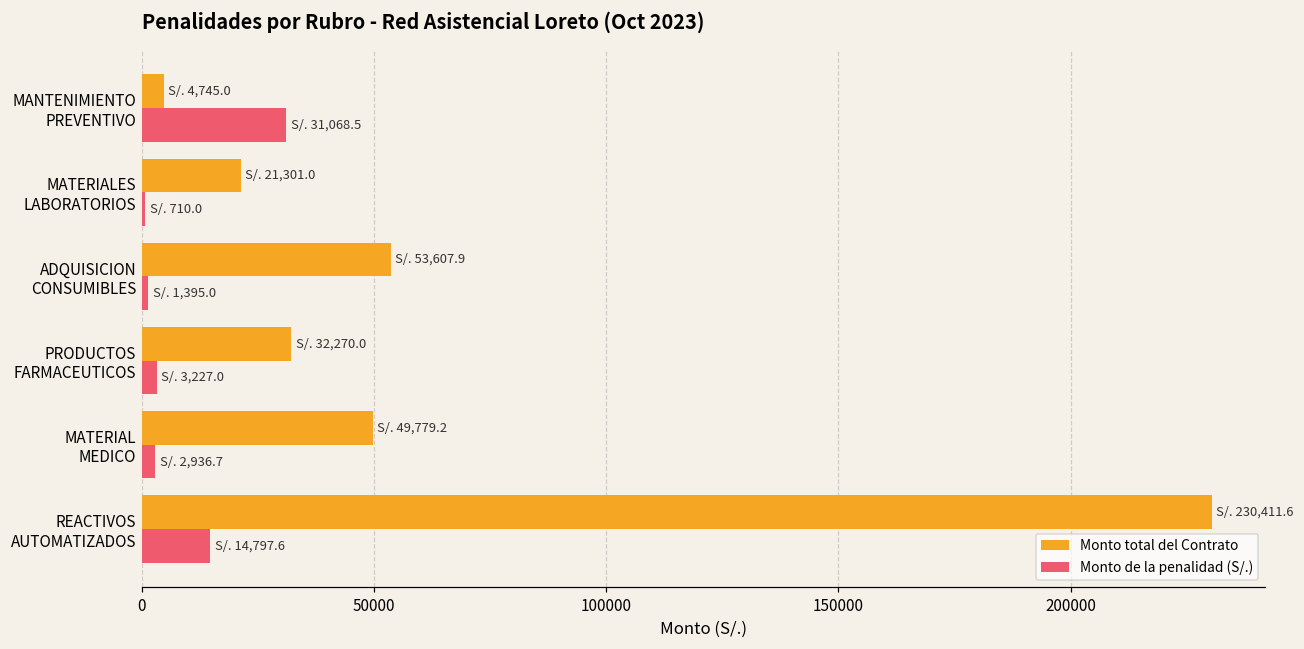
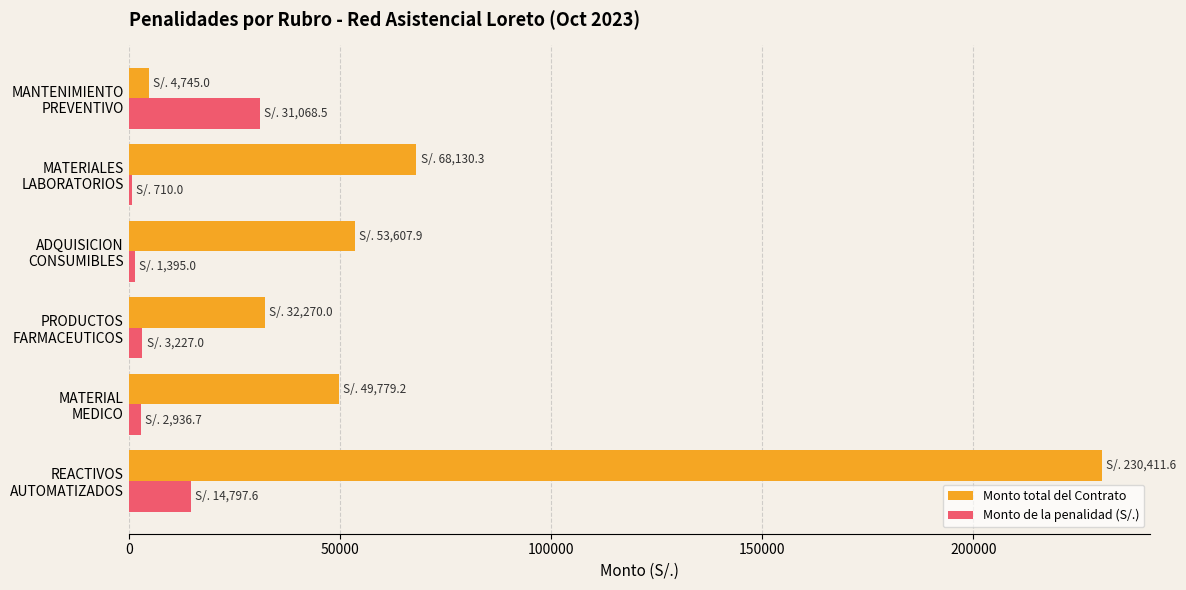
  {
    "Monto total del Contrato": {
      "MANTENIMIENTO PREVENTIVO": "4,745.0",
-     "MATERIALES LABORATORIOS": "21,301.0",
+     "MATERIALES LABORATORIOS": "68,130.3",
      "ADQUISICION CONSUMIBLES": "53,607.9",
      "PRODUCTOS FARMACEUTICOS": "32,270.0",
      "MATERIAL MEDICO": "49,779.2",
      "REACTIVOS AUTOMATIZADOS": "230,411.6"
    },
    "Monto de la penalidad (S/.)": {
      "MANTENIMIENTO PREVENTIVO": "31,068.5",
      "MATERIALES LABORATORIOS": "710.0",
      "ADQUISICION CONSUMIBLES": "1,395.0",
      "PRODUCTOS FARMACEUTICOS": "3,227.0",
      "MATERIAL MEDICO": "2,936.7",
      "REACTIVOS AUTOMATIZADOS": "14,797.6"
    }
  }
